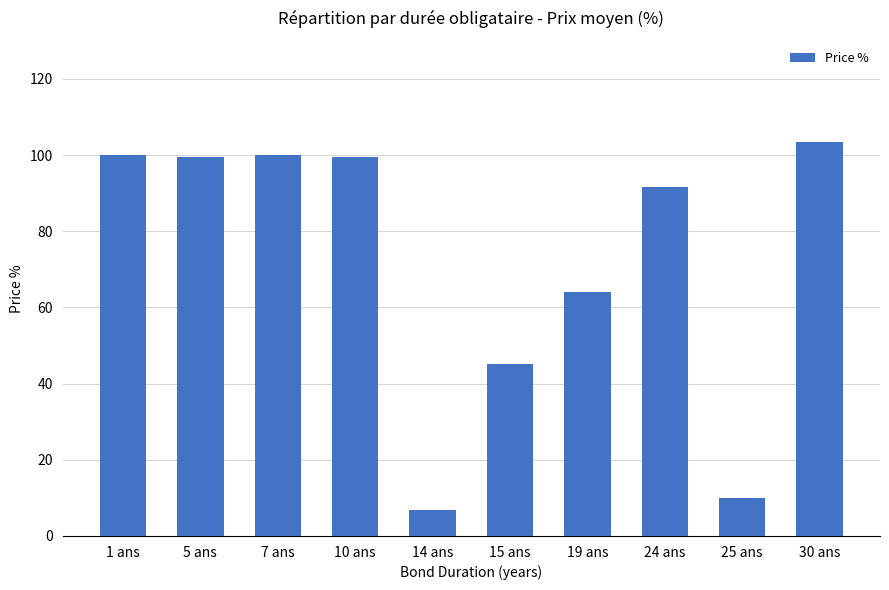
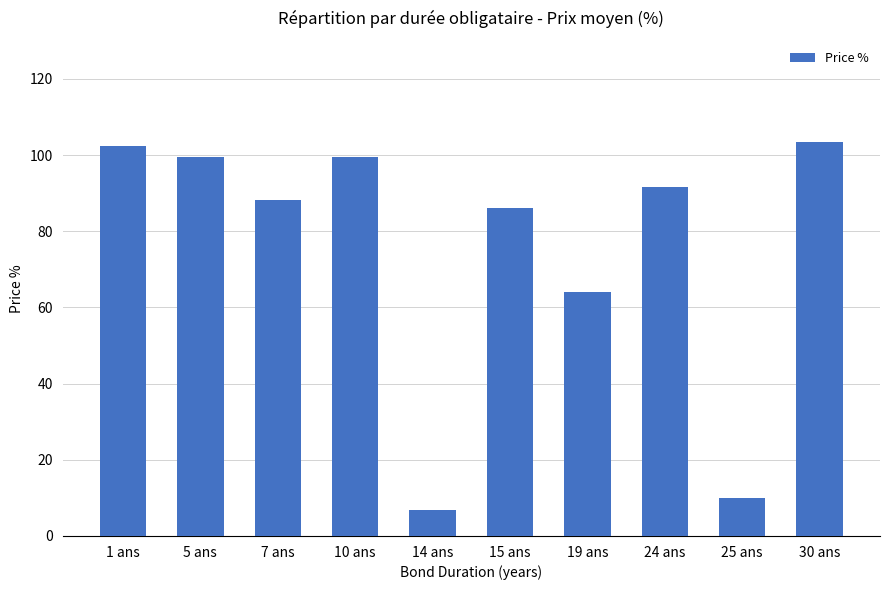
  {
-   "1 ans": 100,
+   "1 ans": 103,
    "5 ans": 99,
-   "7 ans": 100,
+   "7 ans": 88,
    "10 ans": 99,
    "14 ans": 7,
-   "15 ans": 45,
+   "15 ans": 86,
    "19 ans": 64,
    "24 ans": 92,
    "25 ans": 10,
    "30 ans": 103
  }
